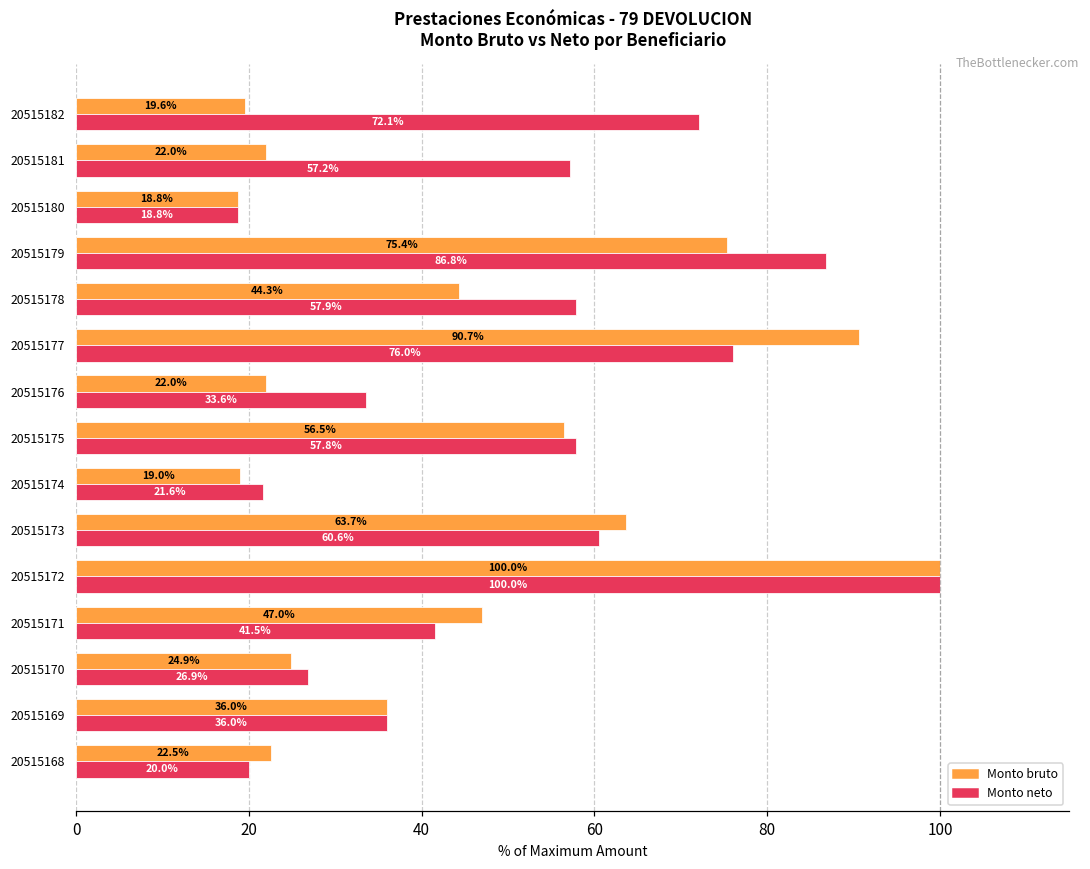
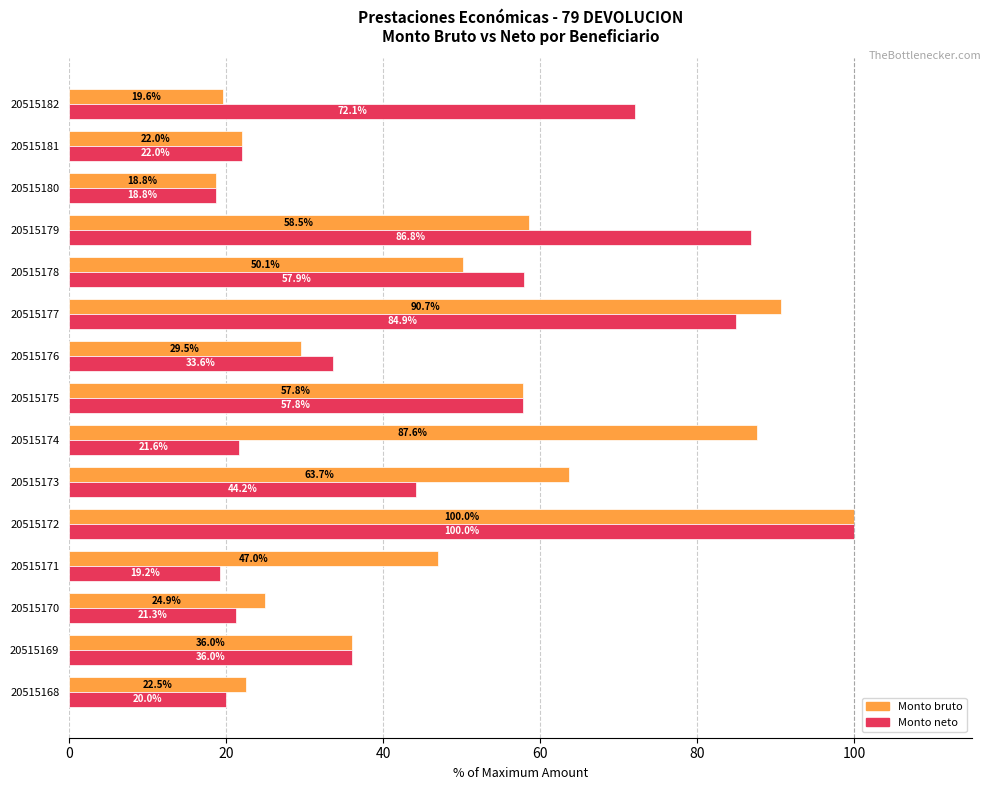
  {
    "Monto bruto": {
      "20515182": "19.6%",
      "20515181": "22.0%",
      "20515180": "18.8%",
-     "20515179": "75.4%",
-     "20515178": "44.3%",
+     "20515179": "58.5%",
+     "20515178": "50.1%",
      "20515177": "90.7%",
-     "20515176": "22.0%",
-     "20515175": "56.5%",
-     "20515174": "19.0%",
+     "20515176": "29.5%",
+     "20515175": "57.8%",
+     "20515174": "87.6%",
      "20515173": "63.7%",
      "20515172": "100.0%",
      "20515171": "47.0%",
      "20515170": "24.9%",
      "20515169": "36.0%",
      "20515168": "22.5%"
    },
    "Monto neto": {
      "20515182": "72.1%",
-     "20515181": "57.2%",
+     "20515181": "22.0%",
      "20515180": "18.8%",
      "20515179": "86.8%",
      "20515178": "57.9%",
-     "20515177": "76.0%",
+     "20515177": "84.9%",
      "20515176": "33.6%",
      "20515175": "57.8%",
      "20515174": "21.6%",
-     "20515173": "60.6%",
+     "20515173": "44.2%",
      "20515172": "100.0%",
-     "20515171": "41.5%",
-     "20515170": "26.9%",
+     "20515171": "19.2%",
+     "20515170": "21.3%",
      "20515169": "36.0%",
      "20515168": "20.0%"
    }
  }
